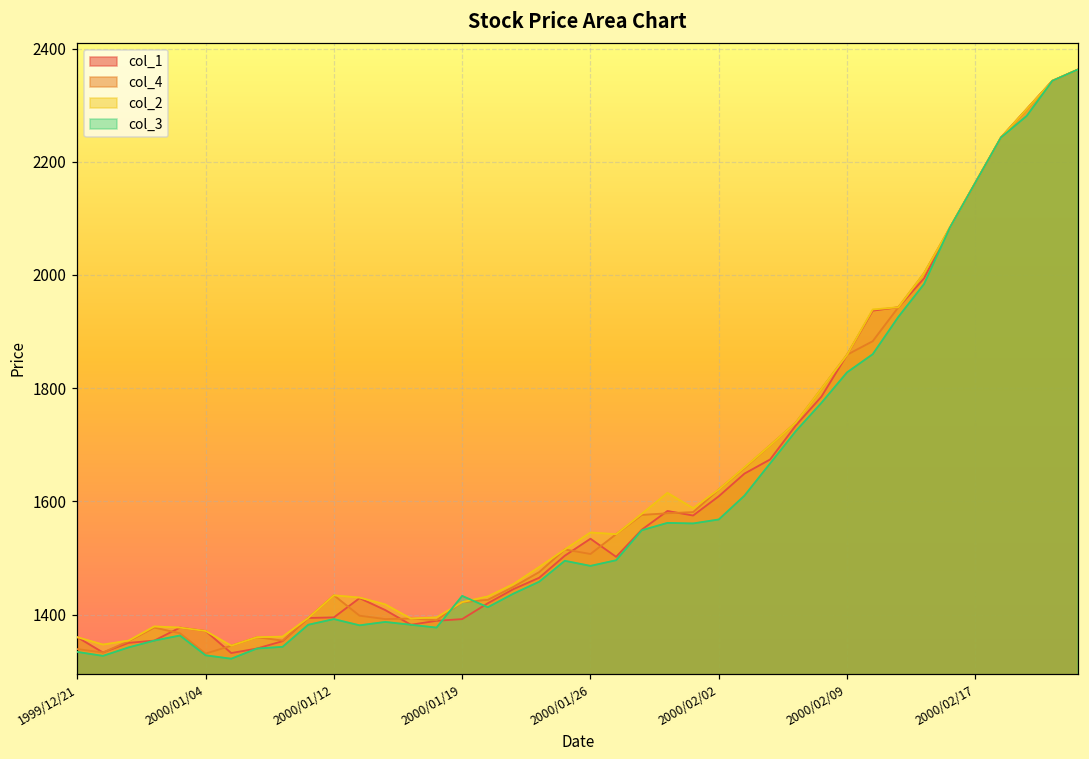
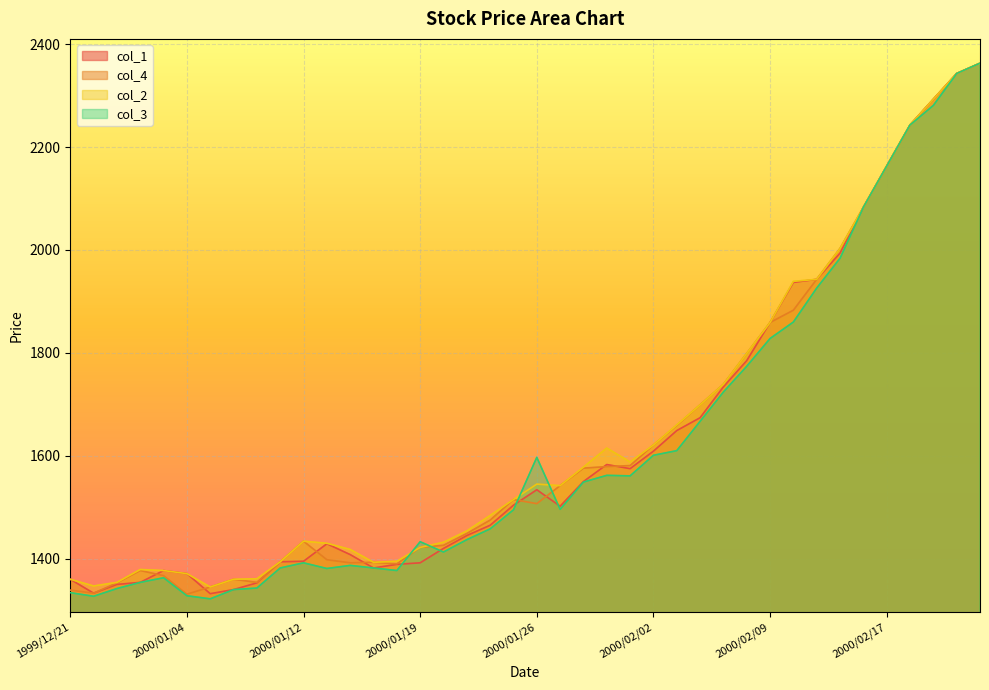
  {
    "col_3": {
      "1999/12/21": 1330,
      "2000/01/19": 1430,
-     "2000/01/26": 1490,
-     "2000/02/02": 1570,
+     "2000/01/26": 1600,
+     "2000/02/02": 1600,
      "2000/02/09": 1830
    }
  }
